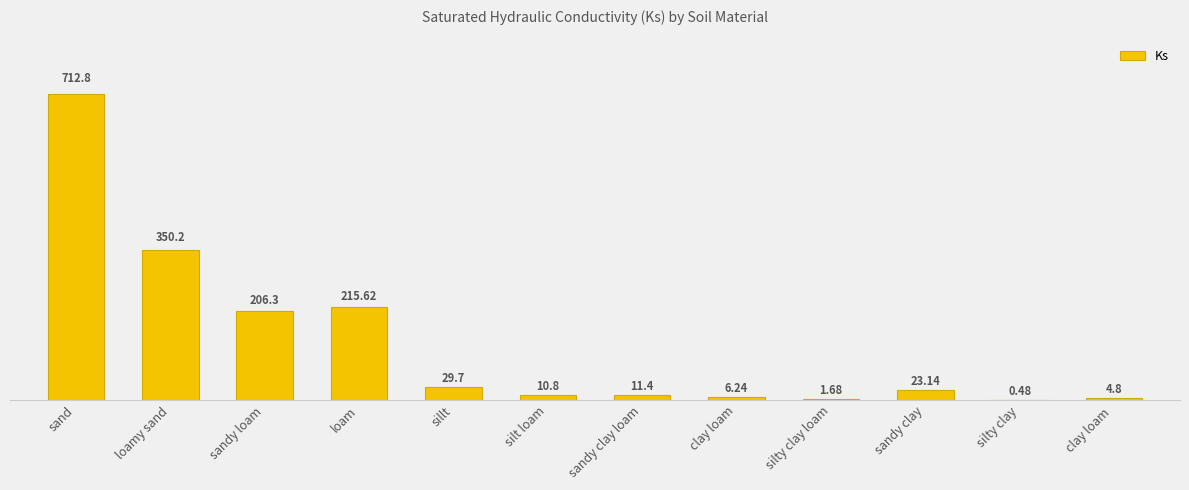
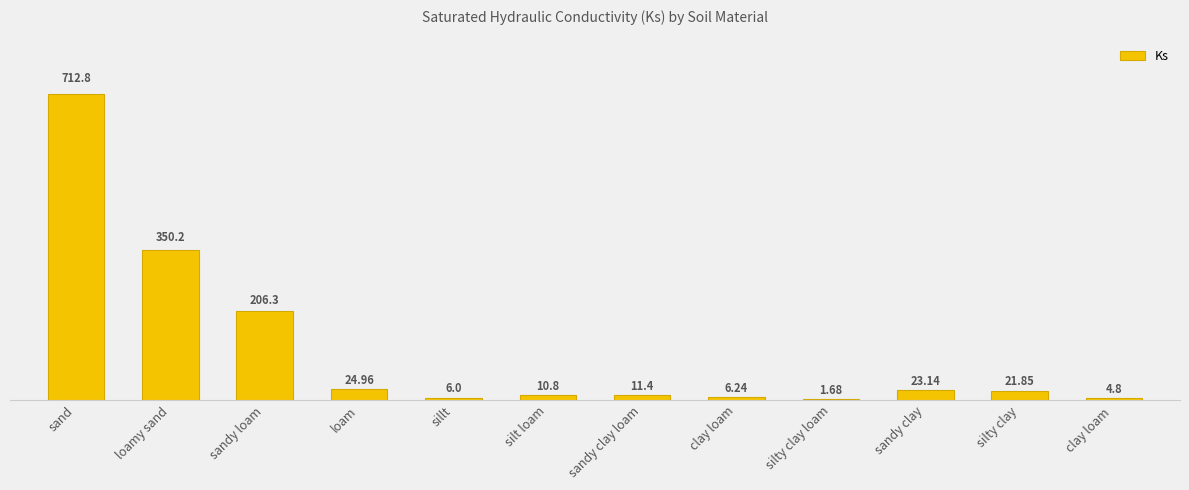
  {
    "sand": 712.8,
    "loamy sand": 350.2,
    "sandy loam": 206.3,
-   "loam": 215.62,
-   "sillt": 29.7,
+   "loam": 24.96,
+   "sillt": 6.0,
    "silt loam": 10.8,
    "sandy clay loam": 11.4,
    "silty clay loam": 1.68,
    "sandy clay": 23.14,
-   "silty clay": 0.48
+   "silty clay": 21.85
  }
